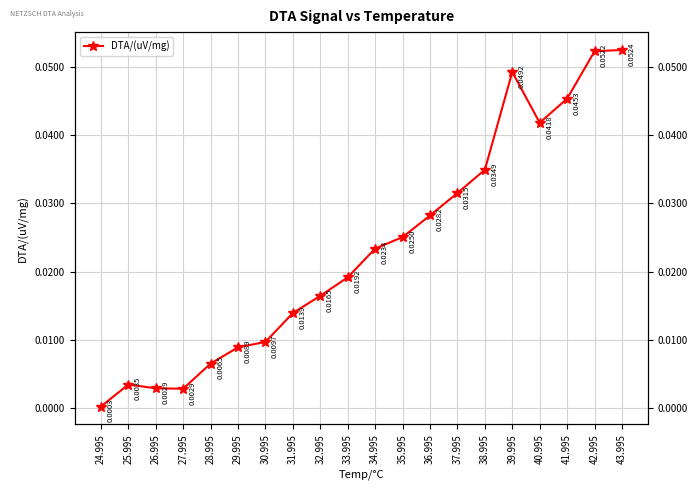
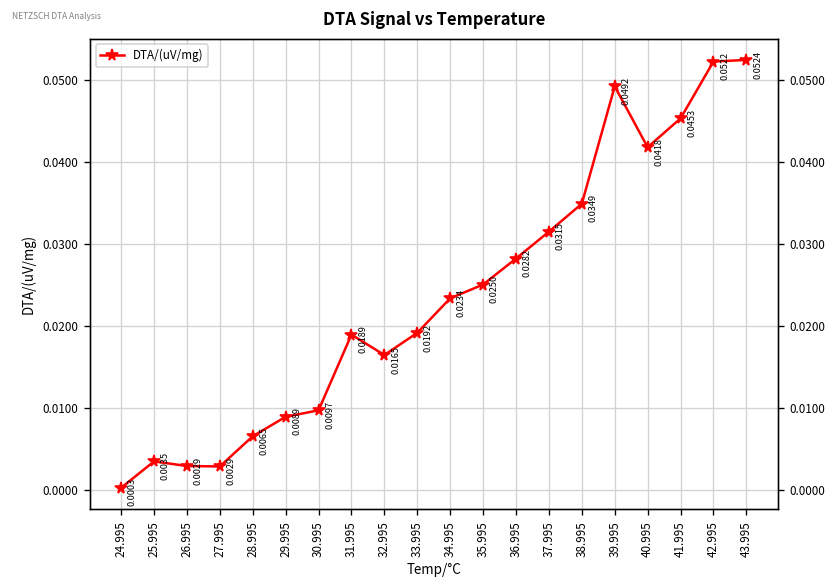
  {
    "24.995": 0.0003,
    "25.995": 0.0035,
    "26.995": 0.0029,
    "27.995": 0.0029,
    "28.995": 0.0065,
    "29.995": 0.0089,
    "30.995": 0.0097,
-   "31.995": 0.0139,
+   "31.995": 0.0189,
    "32.995": 0.0165,
    "33.995": 0.0192,
    "34.995": 0.0234,
    "35.995": 0.0250,
    "36.995": 0.0282,
    "37.995": 0.0315,
    "38.995": 0.0349,
    "39.995": 0.0492,
    "40.995": 0.0418,
    "41.995": 0.0453,
    "42.995": 0.0522,
    "43.995": 0.0524
  }
